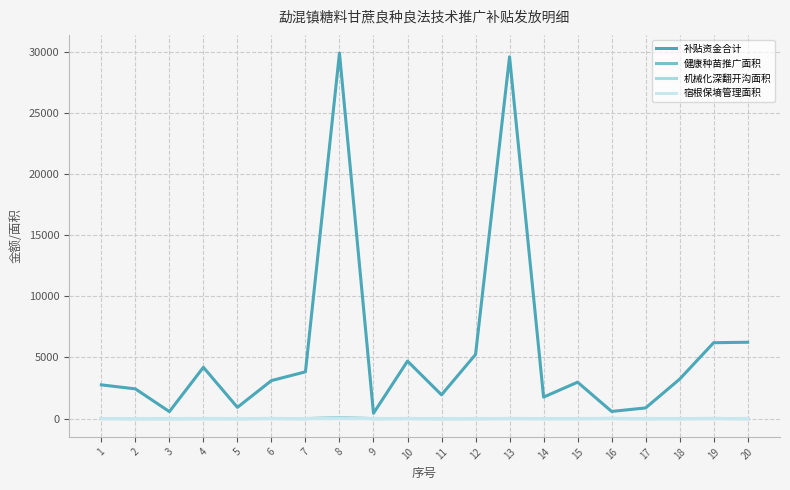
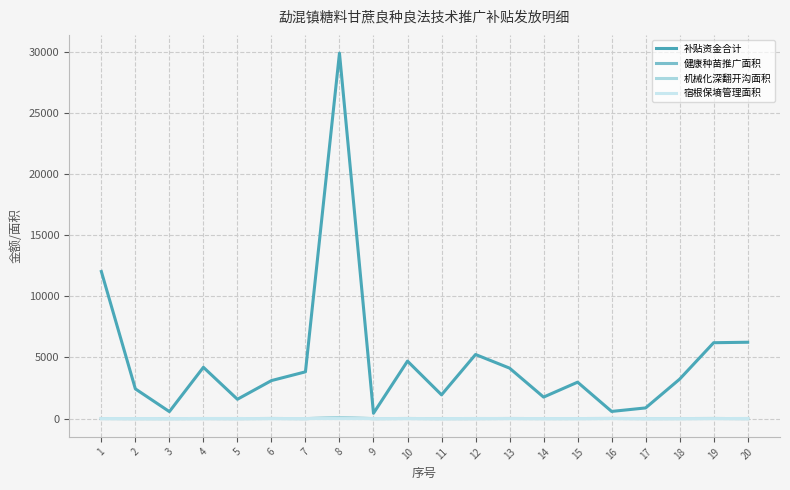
  {
    "补贴资金合计": {
-     "1": 2800,
+     "1": 12000,
      "2": 2400,
      "3": 600,
      "4": 4200,
-     "5": 900,
+     "5": 1600,
      "6": 3100,
      "7": 3800,
      "8": 29900,
      "9": 400,
      "10": 4700,
      "11": 1900,
      "12": 5200,
-     "13": 29600,
+     "13": 4100,
      "14": 1800,
      "15": 3000,
      "16": 600,
      "17": 900,
      "18": 3200,
      "19": 6200,
      "20": 6200
    }
  }
